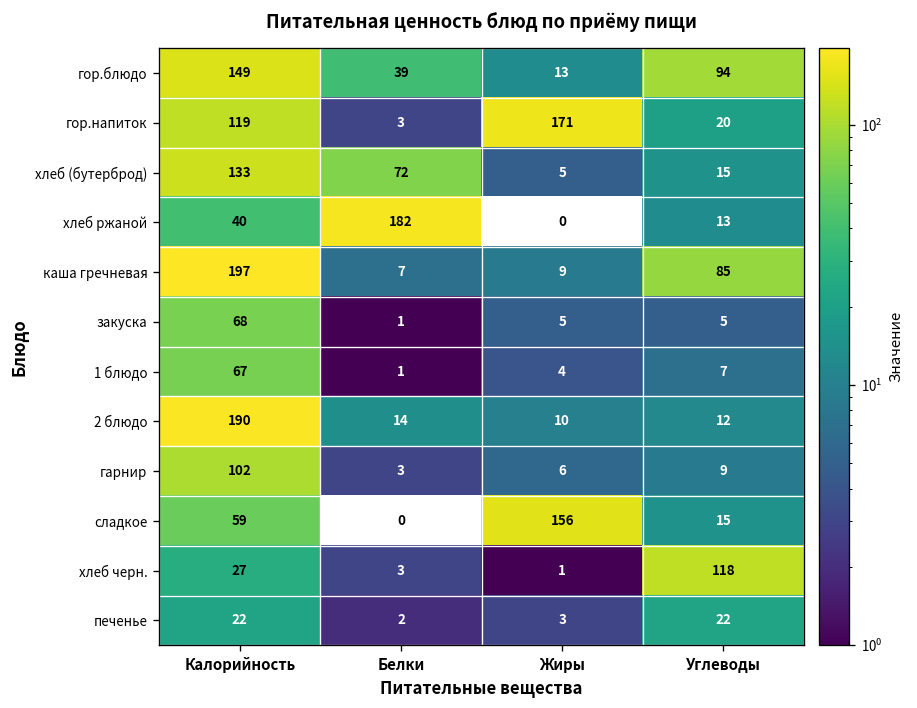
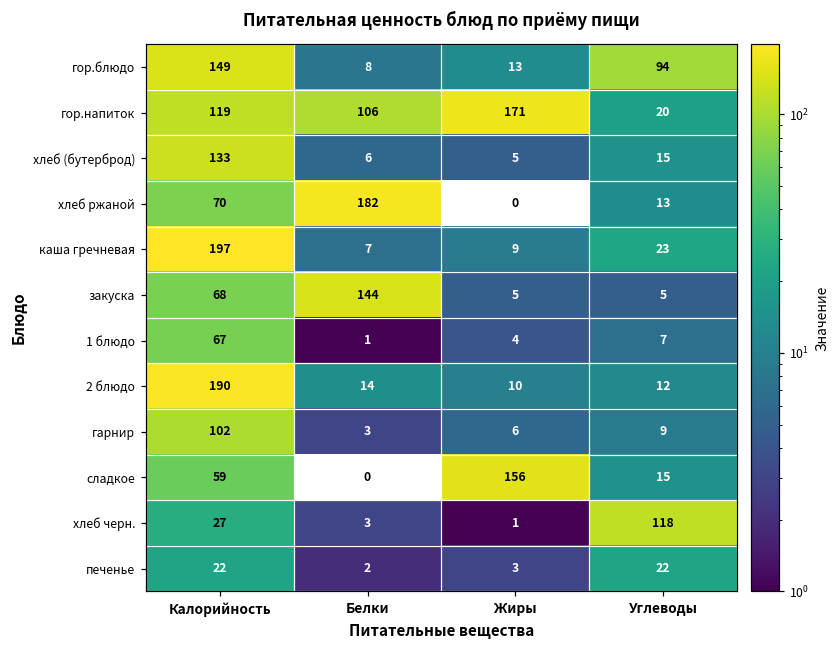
  {
    "гор.блюдо": {
      "Калорийность": 149,
-     "Белки": 39,
+     "Белки": 8,
      "Жиры": 13,
      "Углеводы": 94
    },
    "гор.напиток": {
      "Калорийность": 119,
-     "Белки": 3,
+     "Белки": 106,
      "Жиры": 171,
      "Углеводы": 20
    },
    "хлеб (бутерброд)": {
      "Калорийность": 133,
-     "Белки": 72,
+     "Белки": 6,
      "Жиры": 5,
      "Углеводы": 15
    },
    "хлеб ржаной": {
-     "Калорийность": 40,
+     "Калорийность": 70,
      "Белки": 182,
      "Жиры": 0,
      "Углеводы": 13
    },
    "каша гречневая": {
      "Калорийность": 197,
      "Белки": 7,
      "Жиры": 9,
-     "Углеводы": 85
+     "Углеводы": 23
    },
    "закуска": {
      "Калорийность": 68,
-     "Белки": 1,
+     "Белки": 144,
      "Жиры": 5,
      "Углеводы": 5
    },
    "1 блюдо": {
      "Калорийность": 67,
      "Белки": 1,
      "Жиры": 4,
      "Углеводы": 7
    },
    "2 блюдо": {
      "Калорийность": 190,
      "Белки": 14,
      "Жиры": 10,
      "Углеводы": 12
    },
    "гарнир": {
      "Калорийность": 102,
      "Белки": 3,
      "Жиры": 6,
      "Углеводы": 9
    },
    "сладкое": {
      "Калорийность": 59,
      "Белки": 0,
      "Жиры": 156,
      "Углеводы": 15
    },
    "хлеб черн.": {
      "Калорийность": 27,
      "Белки": 3,
      "Жиры": 1,
      "Углеводы": 118
    },
    "печенье": {
      "Калорийность": 22,
      "Белки": 2,
      "Жиры": 3,
      "Углеводы": 22
    }
  }
